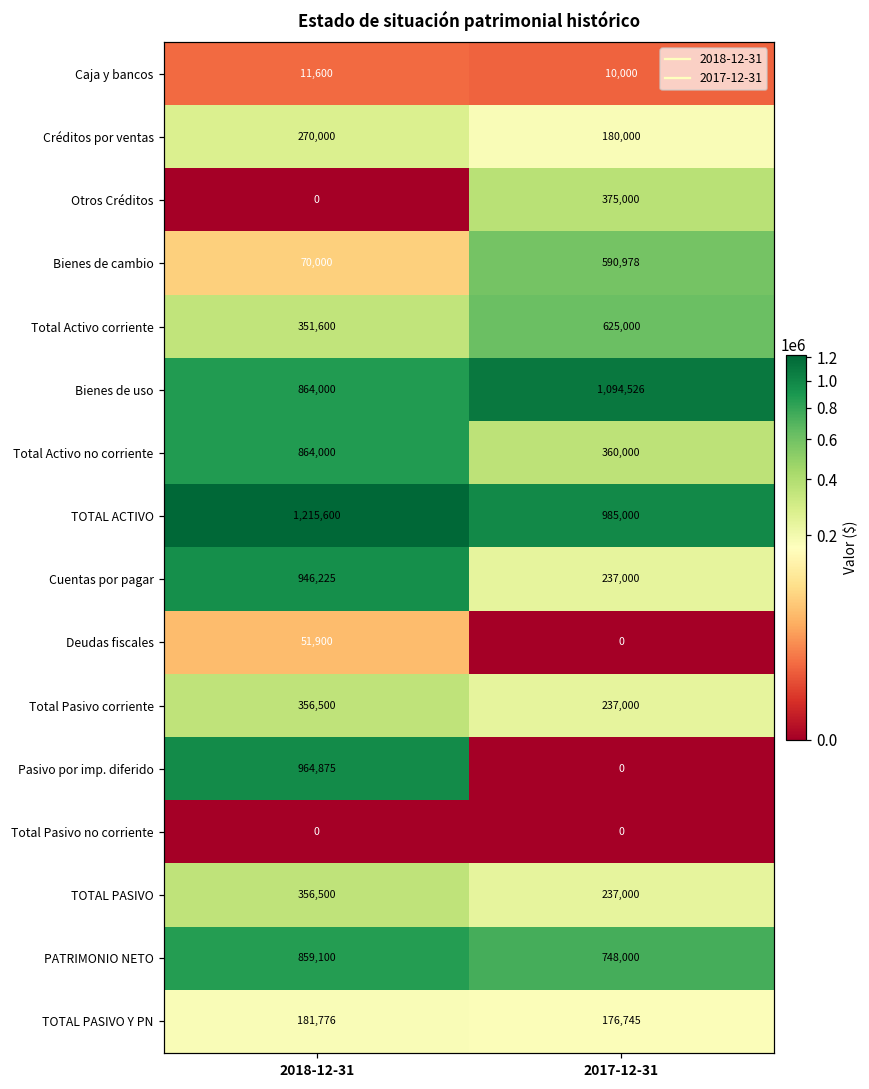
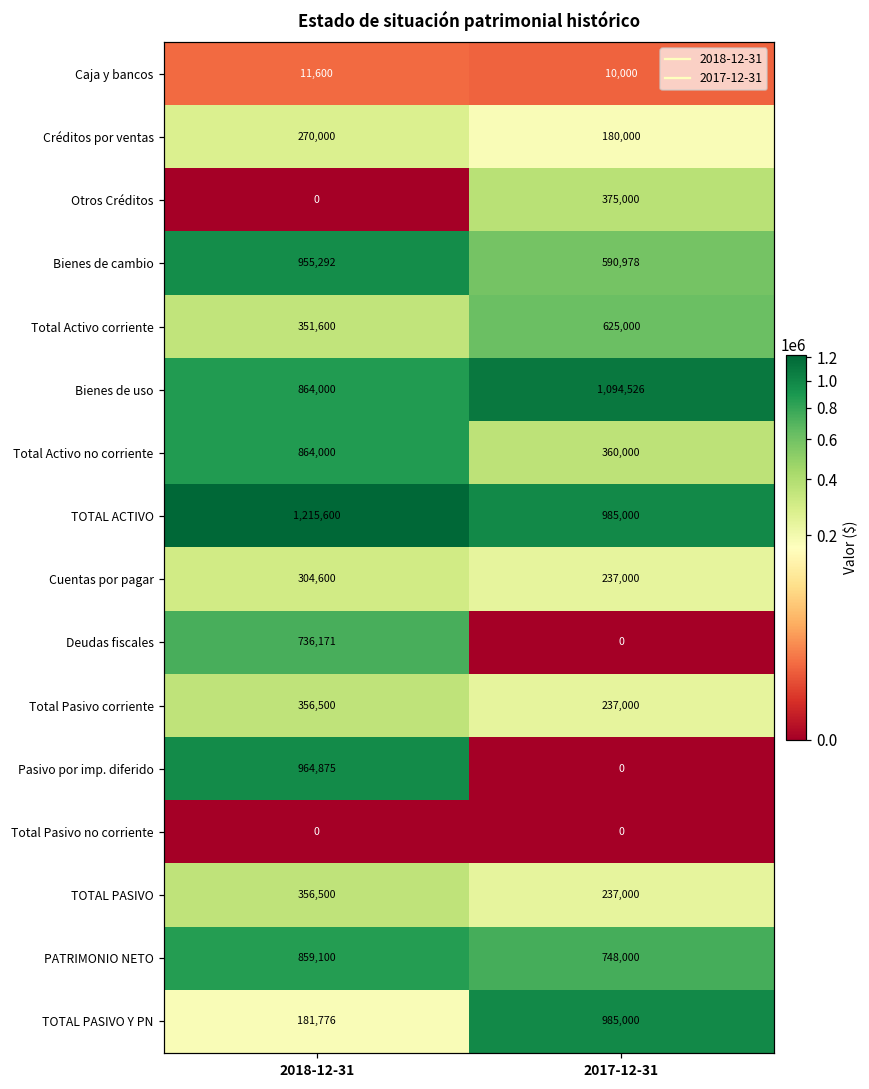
  {
    "Caja y bancos": {
      "2018-12-31": "11,600",
      "2017-12-31": "10,000"
    },
    "Créditos por ventas": {
      "2018-12-31": "270,000",
      "2017-12-31": "180,000"
    },
    "Otros Créditos": {
      "2018-12-31": "0",
      "2017-12-31": "375,000"
    },
    "Bienes de cambio": {
-     "2018-12-31": "70,000",
+     "2018-12-31": "955,292",
      "2017-12-31": "590,978"
    },
    "Total Activo corriente": {
      "2018-12-31": "351,600",
      "2017-12-31": "625,000"
    },
    "Bienes de uso": {
      "2018-12-31": "864,000",
      "2017-12-31": "1,094,526"
    },
    "Total Activo no corriente": {
      "2018-12-31": "864,000",
      "2017-12-31": "360,000"
    },
    "TOTAL ACTIVO": {
      "2018-12-31": "1,215,600",
      "2017-12-31": "985,000"
    },
    "Cuentas por pagar": {
-     "2018-12-31": "946,225",
+     "2018-12-31": "304,600",
      "2017-12-31": "237,000"
    },
    "Deudas fiscales": {
-     "2018-12-31": "51,900",
+     "2018-12-31": "736,171",
      "2017-12-31": "0"
    },
    "Total Pasivo corriente": {
      "2018-12-31": "356,500",
      "2017-12-31": "237,000"
    },
    "Pasivo por imp. diferido": {
      "2018-12-31": "964,875",
      "2017-12-31": "0"
    },
    "Total Pasivo no corriente": {
      "2018-12-31": "0",
      "2017-12-31": "0"
    },
    "TOTAL PASIVO": {
      "2018-12-31": "356,500",
      "2017-12-31": "237,000"
    },
    "PATRIMONIO NETO": {
      "2018-12-31": "859,100",
      "2017-12-31": "748,000"
    },
    "TOTAL PASIVO Y PN": {
      "2018-12-31": "181,776",
-     "2017-12-31": "176,745"
+     "2017-12-31": "985,000"
    }
  }
